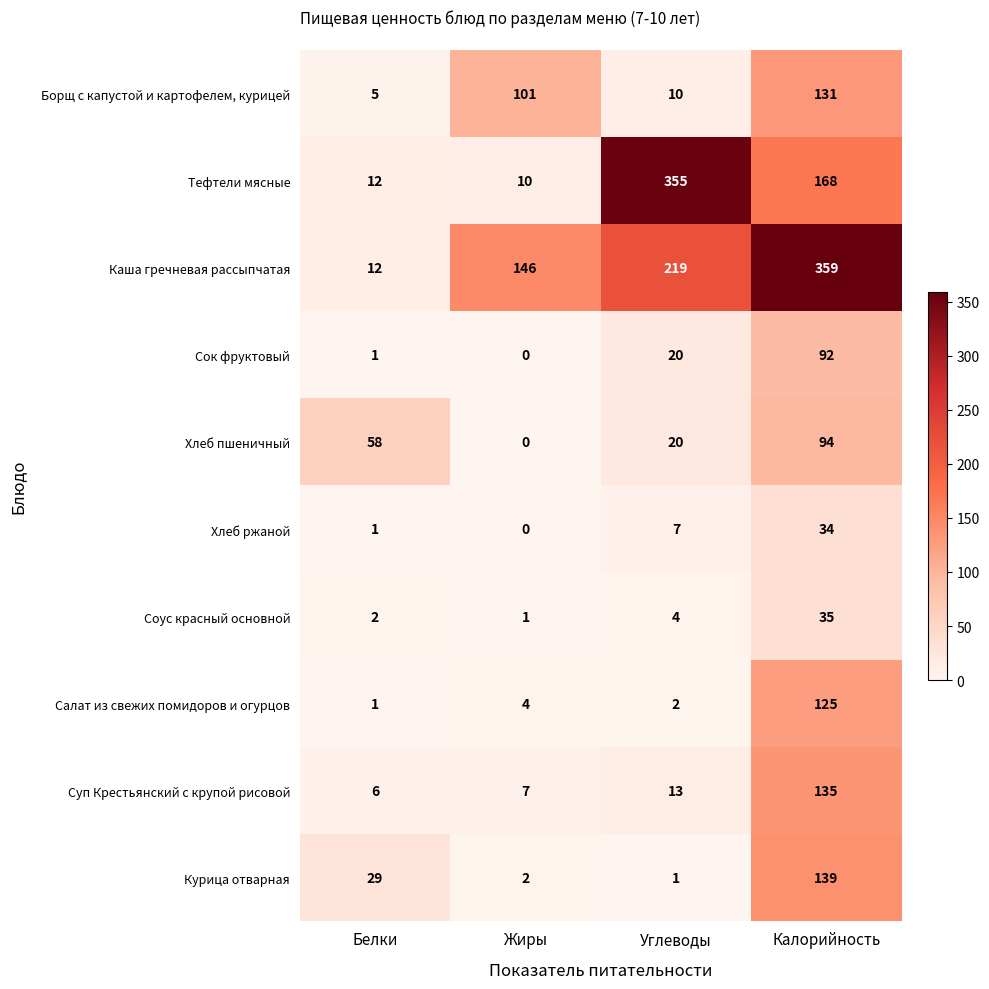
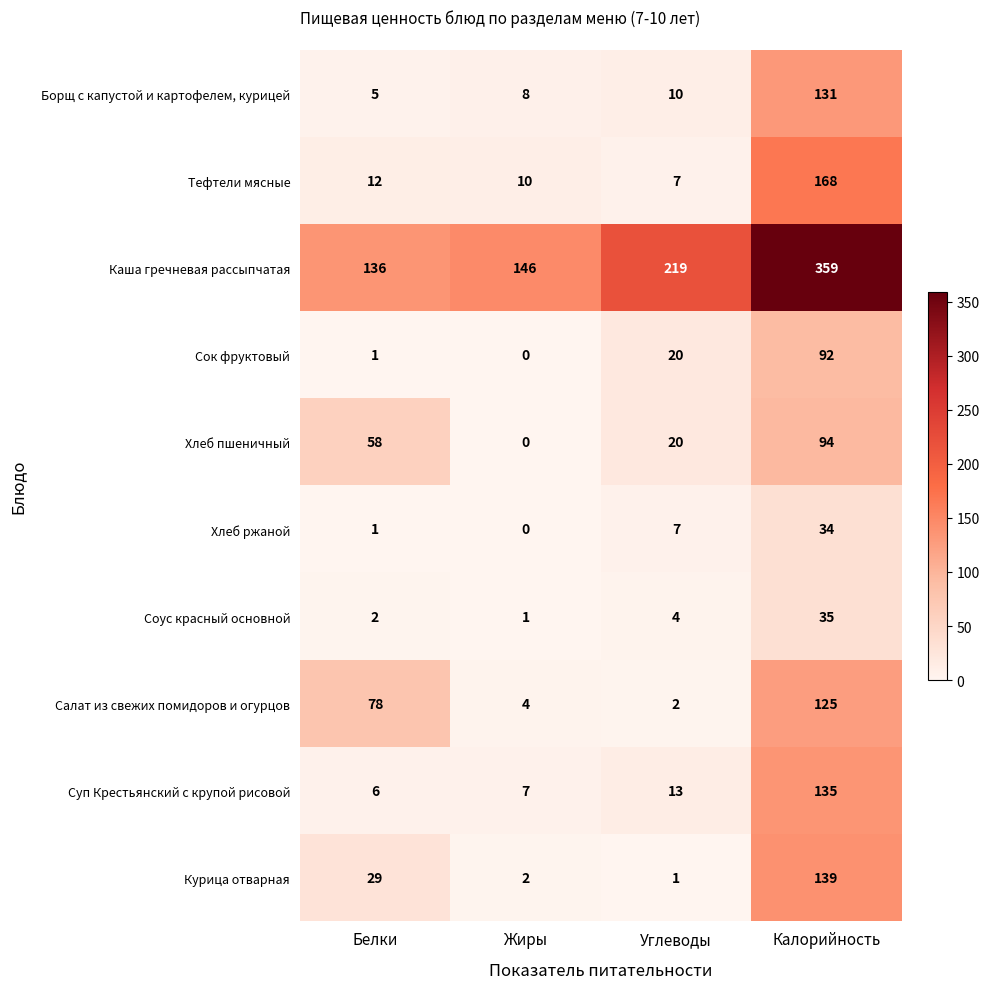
  {
    "Борщ с капустой и картофелем, курицей": {
      "Белки": 5,
-     "Жиры": 101,
+     "Жиры": 8,
      "Углеводы": 10,
      "Калорийность": 131
    },
    "Тефтели мясные": {
      "Белки": 12,
      "Жиры": 10,
-     "Углеводы": 355,
+     "Углеводы": 7,
      "Калорийность": 168
    },
    "Каша гречневая рассыпчатая": {
-     "Белки": 12,
+     "Белки": 136,
      "Жиры": 146,
      "Углеводы": 219,
      "Калорийность": 359
    },
    "Сок фруктовый": {
      "Белки": 1,
      "Жиры": 0,
      "Углеводы": 20,
      "Калорийность": 92
    },
    "Хлеб пшеничный": {
      "Белки": 58,
      "Жиры": 0,
      "Углеводы": 20,
      "Калорийность": 94
    },
    "Хлеб ржаной": {
      "Белки": 1,
      "Жиры": 0,
      "Углеводы": 7,
      "Калорийность": 34
    },
    "Соус красный основной": {
      "Белки": 2,
      "Жиры": 1,
      "Углеводы": 4,
      "Калорийность": 35
    },
    "Салат из свежих помидоров и огурцов": {
-     "Белки": 1,
+     "Белки": 78,
      "Жиры": 4,
      "Углеводы": 2,
      "Калорийность": 125
    },
    "Суп Крестьянский с крупой рисовой": {
      "Белки": 6,
      "Жиры": 7,
      "Углеводы": 13,
      "Калорийность": 135
    },
    "Курица отварная": {
      "Белки": 29,
      "Жиры": 2,
      "Углеводы": 1,
      "Калорийность": 139
    }
  }
